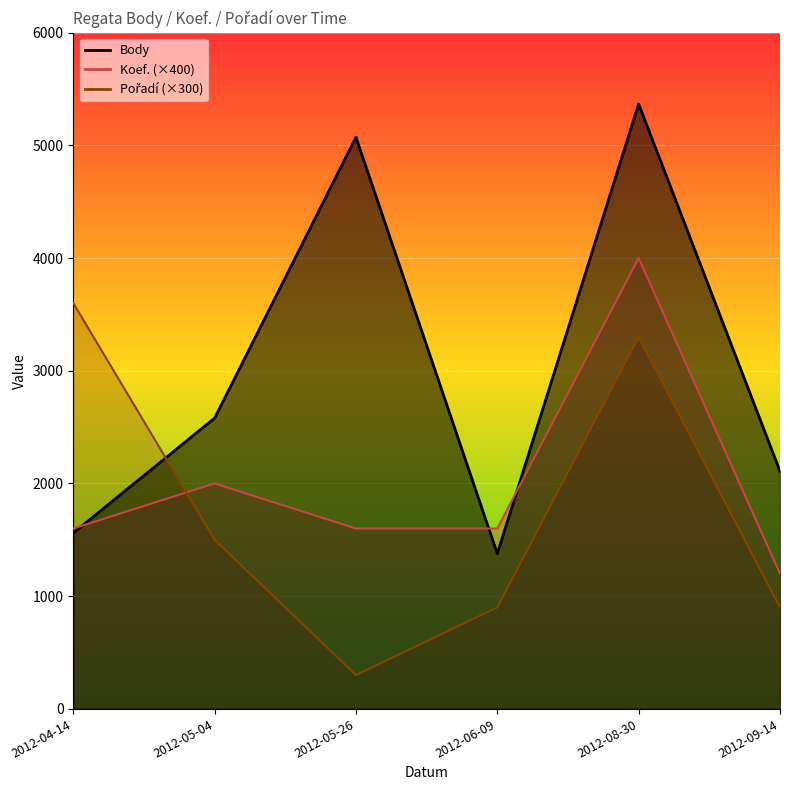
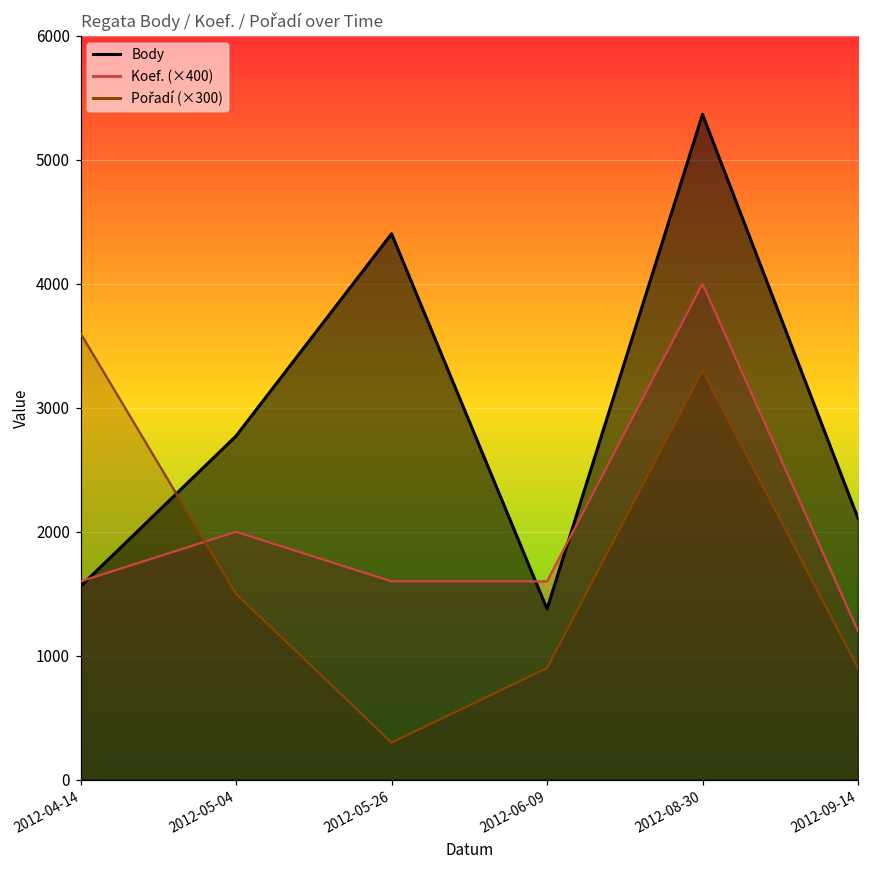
  {
    "Body": {
      "2012-04-14": 1560,
-     "2012-05-04": 2580,
-     "2012-05-26": 5070,
+     "2012-05-04": 2770,
+     "2012-05-26": 4400,
      "2012-06-09": 1380,
      "2012-08-30": 5370,
      "2012-09-14": 2110
    }
  }
